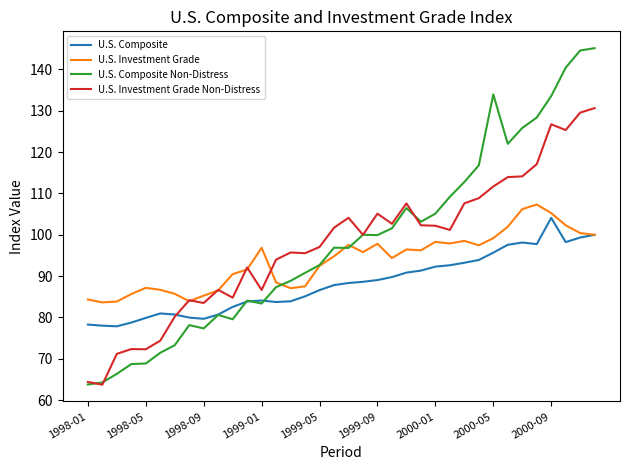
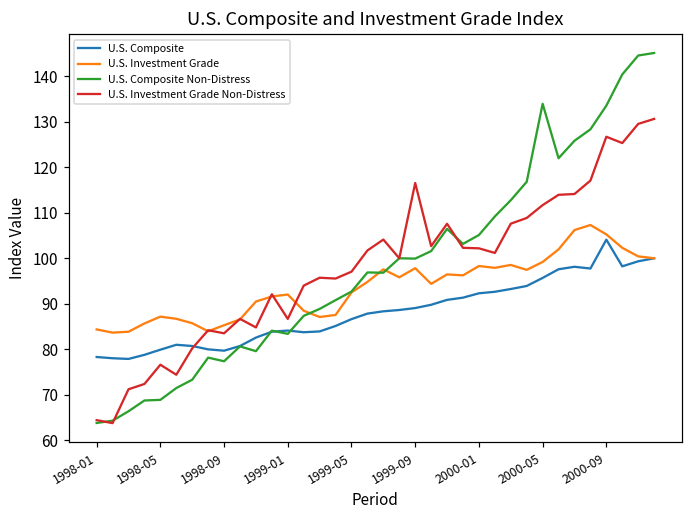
  {
    "U.S. Composite": {
      "1998-01": 78,
      "1998-05": 80,
      "1998-09": 80,
      "1999-01": 84,
      "1999-05": 87,
      "1999-09": 89,
      "2000-01": 92,
      "2000-05": 96,
      "2000-09": 104
    },
    "U.S. Investment Grade": {
      "1998-01": 84,
      "1998-05": 87,
      "1998-09": 85,
-     "1999-01": 97,
+     "1999-01": 92,
      "1999-09": 98,
      "2000-01": 98,
      "2000-05": 99,
      "2000-09": 105
    },
    "U.S. Composite Non-Distress": {
      "1998-05": 69,
      "1998-09": 77,
      "1999-01": 83,
      "1999-09": 100,
      "2000-01": 105,
      "2000-05": 134,
      "2000-09": 134
    },
    "U.S. Investment Grade Non-Distress": {
-     "1998-05": 72,
+     "1998-05": 77,
      "1998-09": 84,
      "1999-01": 87,
      "1999-05": 97,
-     "1999-09": 105,
+     "1999-09": 117,
      "2000-01": 102,
      "2000-05": 112,
      "2000-09": 127
    }
  }
